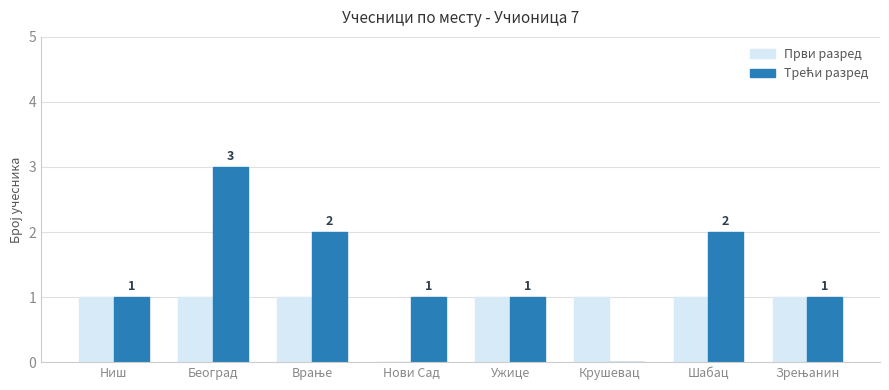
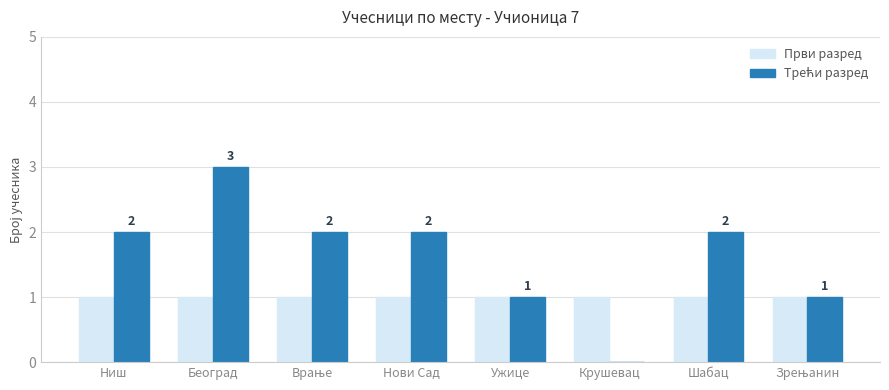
  {
    "Први разред": {
      "Београд": 1,
      "Врање": 1,
-     "Нови Сад": 0,
+     "Нови Сад": 1,
      "Крушевац": 1,
      "Шабац": 1
    },
    "Трећи разред": {
-     "Ниш": 1,
+     "Ниш": 2,
      "Београд": 3,
      "Врање": 2,
-     "Нови Сад": 1,
+     "Нови Сад": 2,
      "Ужице": 1,
      "Шабац": 2,
      "Зрењанин": 1
    }
  }
